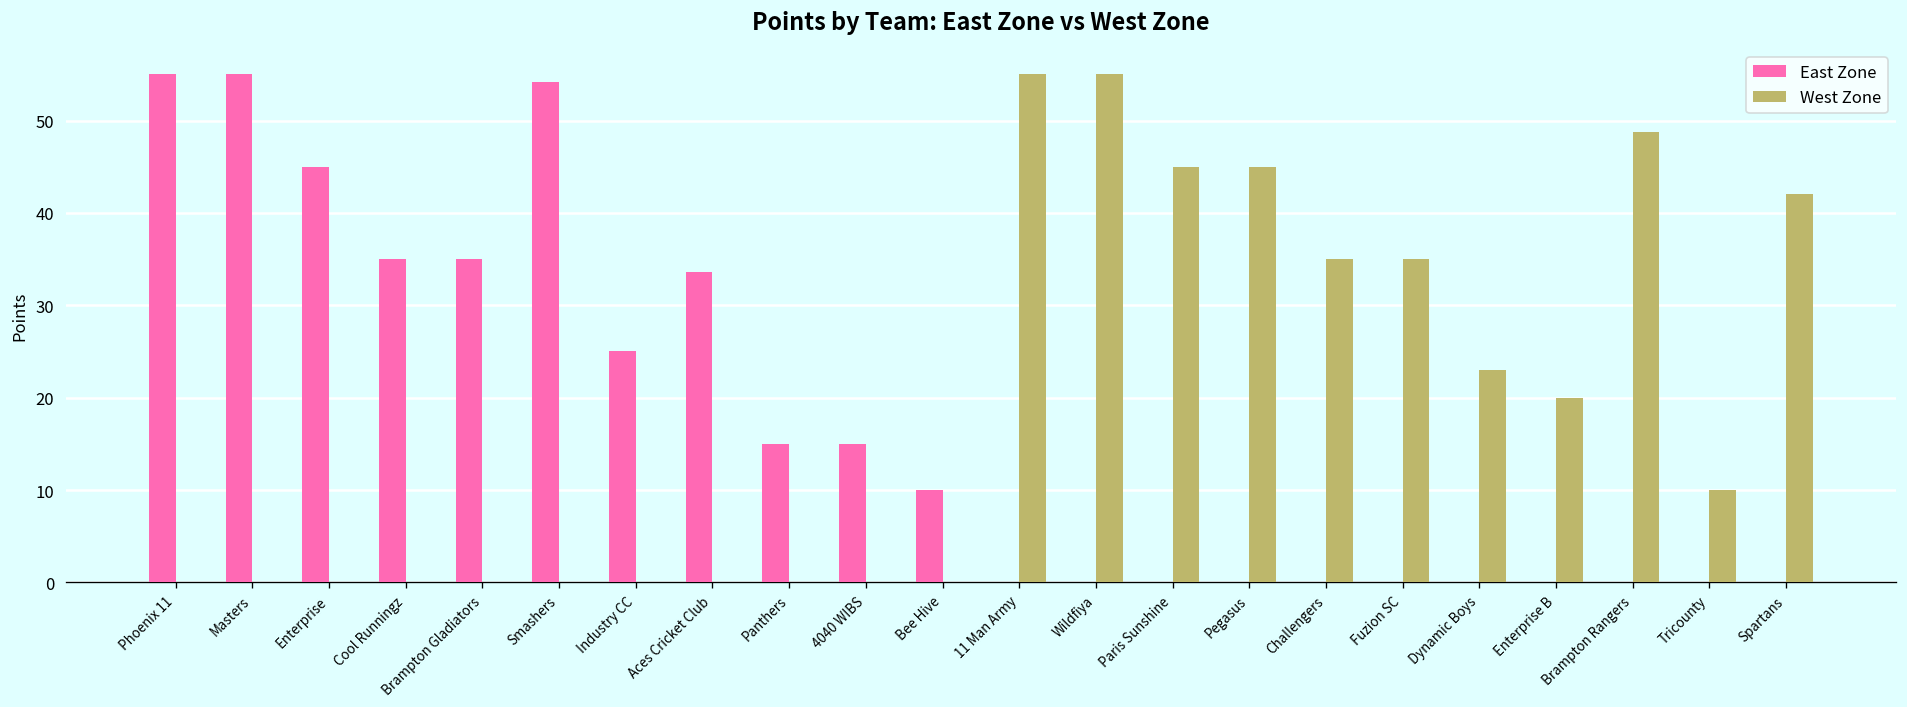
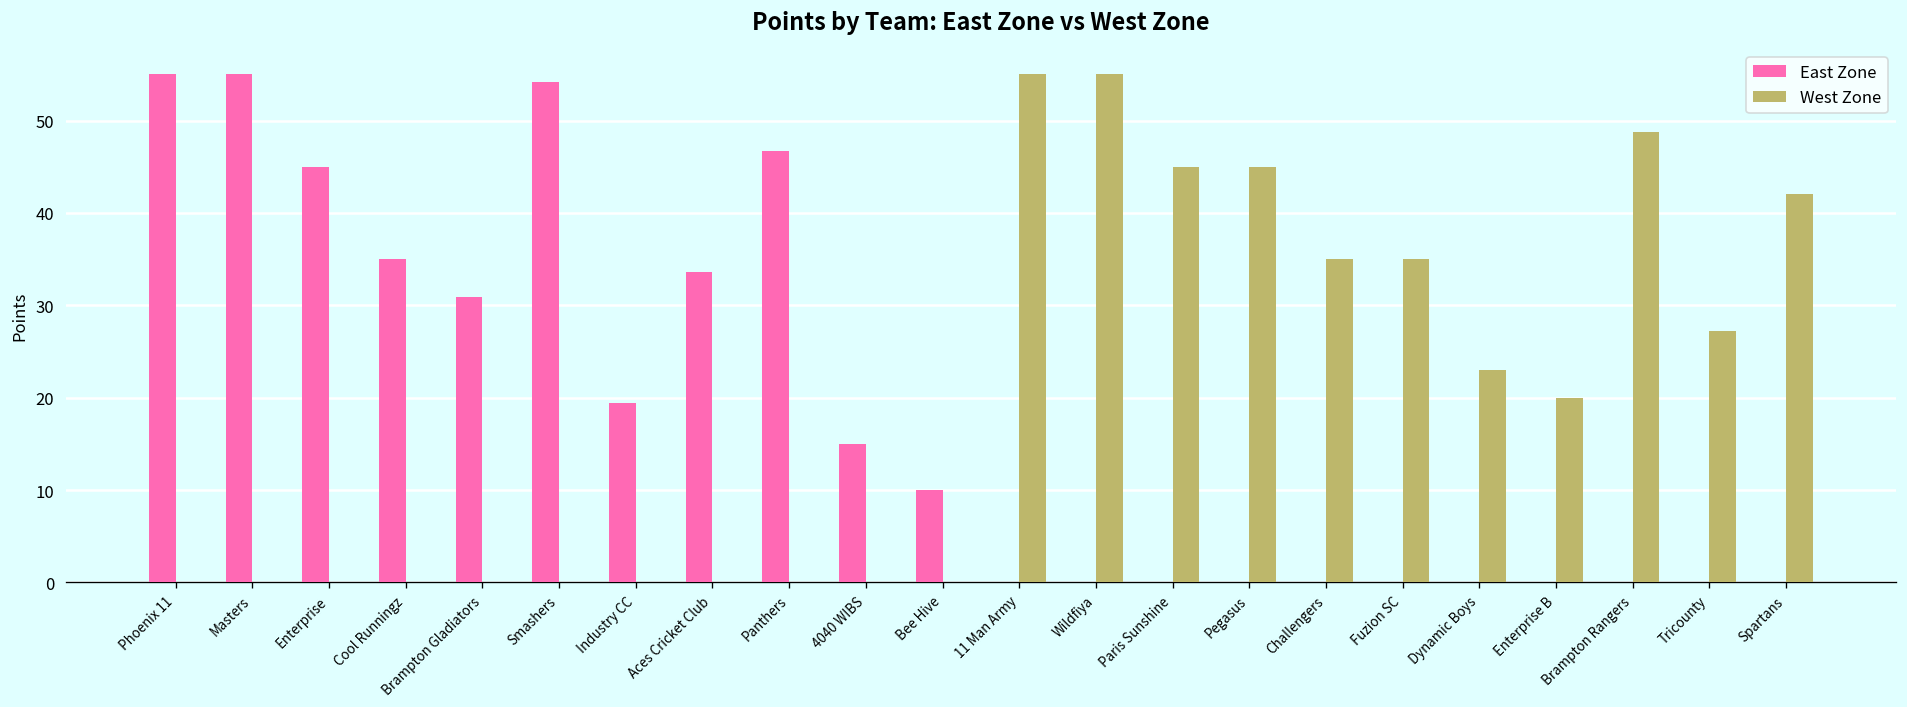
  {
    "East Zone": {
      "Phoenix 11": 55,
      "Masters": 55,
      "Enterprise": 45,
      "Cool Runningz": 35,
-     "Brampton Gladiators": 35,
+     "Brampton Gladiators": 31,
      "Smashers": 54,
-     "Industry CC": 25,
+     "Industry CC": 19,
      "Aces Cricket Club": 34,
-     "Panthers": 15,
+     "Panthers": 47,
      "4040 WIBS": 15,
      "Bee Hive": 10,
      "11 Man Army": 0,
      "Wildfiya": 0,
      "Paris Sunshine": 0,
      "Pegasus": 0,
      "Challengers": 0,
      "Fuzion SC": 0,
      "Dynamic Boys": 0,
      "Enterprise B": 0,
      "Brampton Rangers": 0,
      "Tricounty": 0,
      "Spartans": 0
    },
    "West Zone": {
      "Phoenix 11": 0,
      "Masters": 0,
      "Enterprise": 0,
      "Cool Runningz": 0,
      "Brampton Gladiators": 0,
      "Smashers": 0,
      "Industry CC": 0,
      "Aces Cricket Club": 0,
      "Panthers": 0,
      "4040 WIBS": 0,
      "Bee Hive": 0,
      "11 Man Army": 55,
      "Wildfiya": 55,
      "Paris Sunshine": 45,
      "Pegasus": 45,
      "Challengers": 35,
      "Fuzion SC": 35,
      "Dynamic Boys": 23,
      "Enterprise B": 20,
      "Brampton Rangers": 49,
-     "Tricounty": 10,
+     "Tricounty": 27,
      "Spartans": 42
    }
  }
